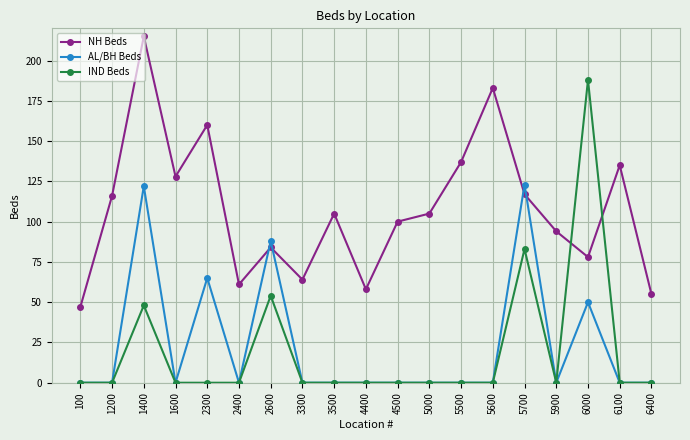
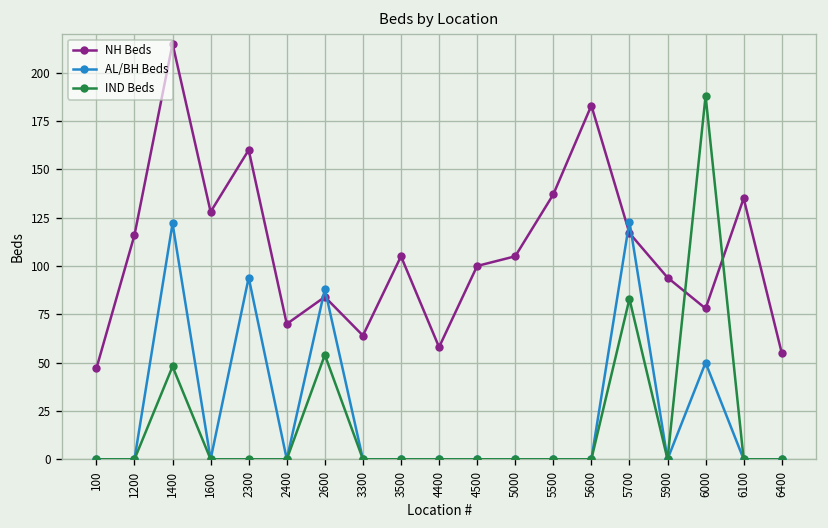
  {
    "NH Beds": {
      "100": 47,
      "1200": 116,
      "1600": 128,
      "2300": 160,
-     "2400": 61,
+     "2400": 70,
      "2600": 84,
      "3300": 64,
      "3500": 105,
      "4400": 58,
      "4500": 100,
      "5000": 105,
      "5500": 137,
      "5600": 183,
      "5700": 117,
      "5900": 94,
      "6000": 78,
      "6100": 135,
      "6400": 55
    },
    "AL/BH Beds": {
      "1400": 122,
-     "2300": 65,
+     "2300": 94,
      "2600": 88,
      "5700": 123,
      "6000": 50
    },
    "IND Beds": {
      "1400": 48,
      "2300": 0,
      "2600": 54,
      "5700": 83,
      "6000": 188
    }
  }
